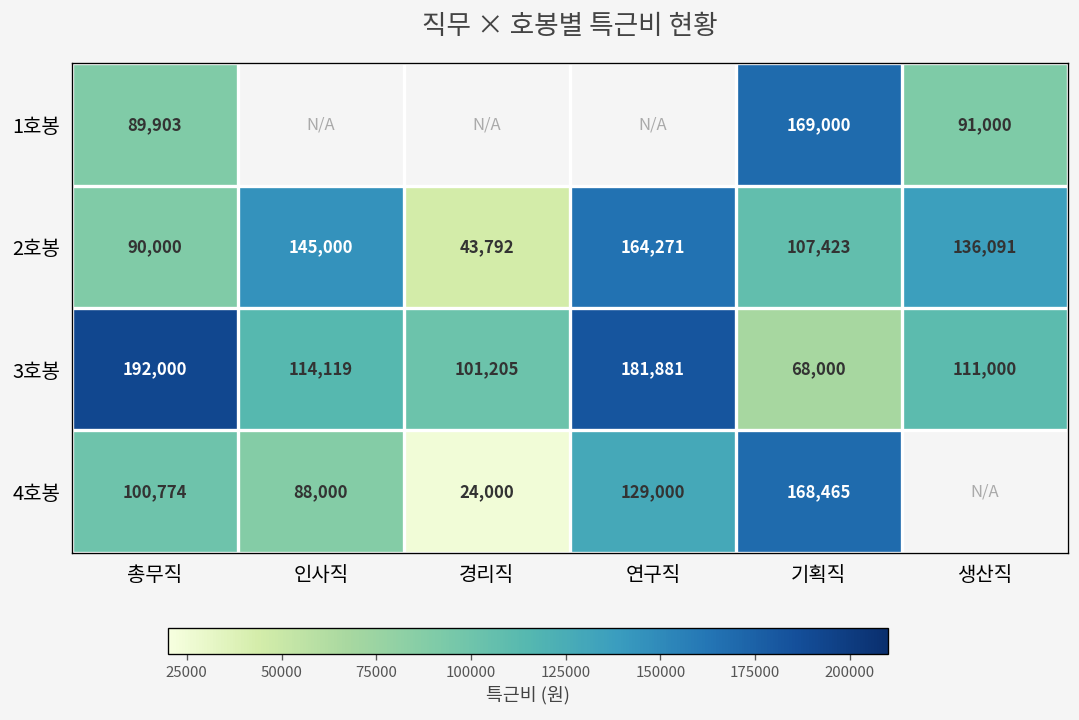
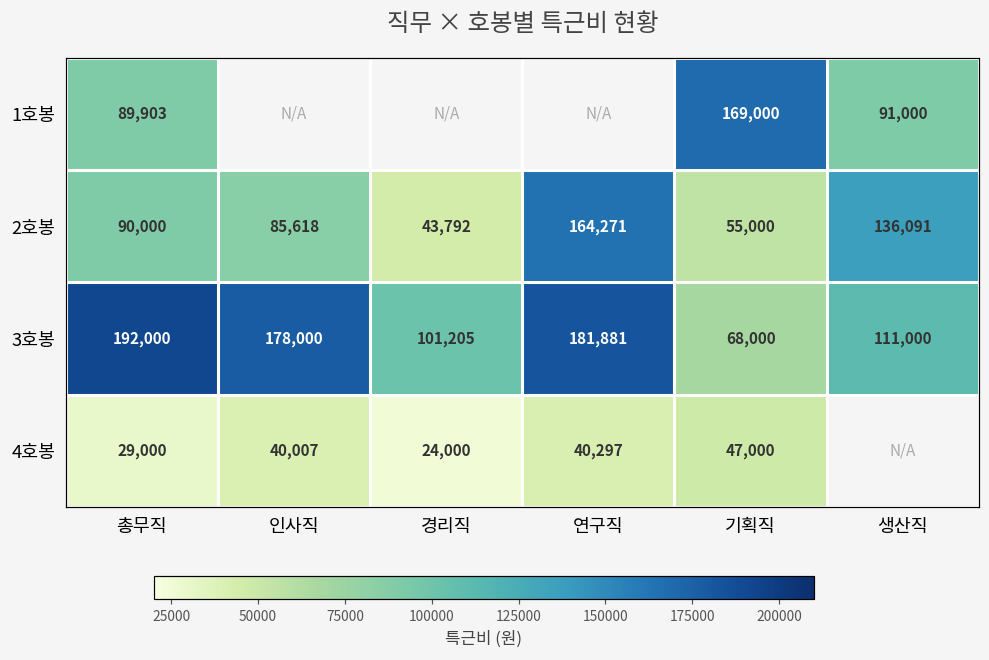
  {
    "1호봉": {
      "총무직": "89,903",
      "기획직": "169,000",
      "생산직": "91,000"
    },
    "2호봉": {
      "총무직": "90,000",
-     "인사직": "145,000",
+     "인사직": "85,618",
      "경리직": "43,792",
      "연구직": "164,271",
-     "기획직": "107,423",
+     "기획직": "55,000",
      "생산직": "136,091"
    },
    "3호봉": {
      "총무직": "192,000",
-     "인사직": "114,119",
+     "인사직": "178,000",
      "경리직": "101,205",
      "연구직": "181,881",
      "기획직": "68,000",
      "생산직": "111,000"
    },
    "4호봉": {
-     "총무직": "100,774",
-     "인사직": "88,000",
+     "총무직": "29,000",
+     "인사직": "40,007",
      "경리직": "24,000",
-     "연구직": "129,000",
-     "기획직": "168,465"
+     "연구직": "40,297",
+     "기획직": "47,000"
    }
  }
